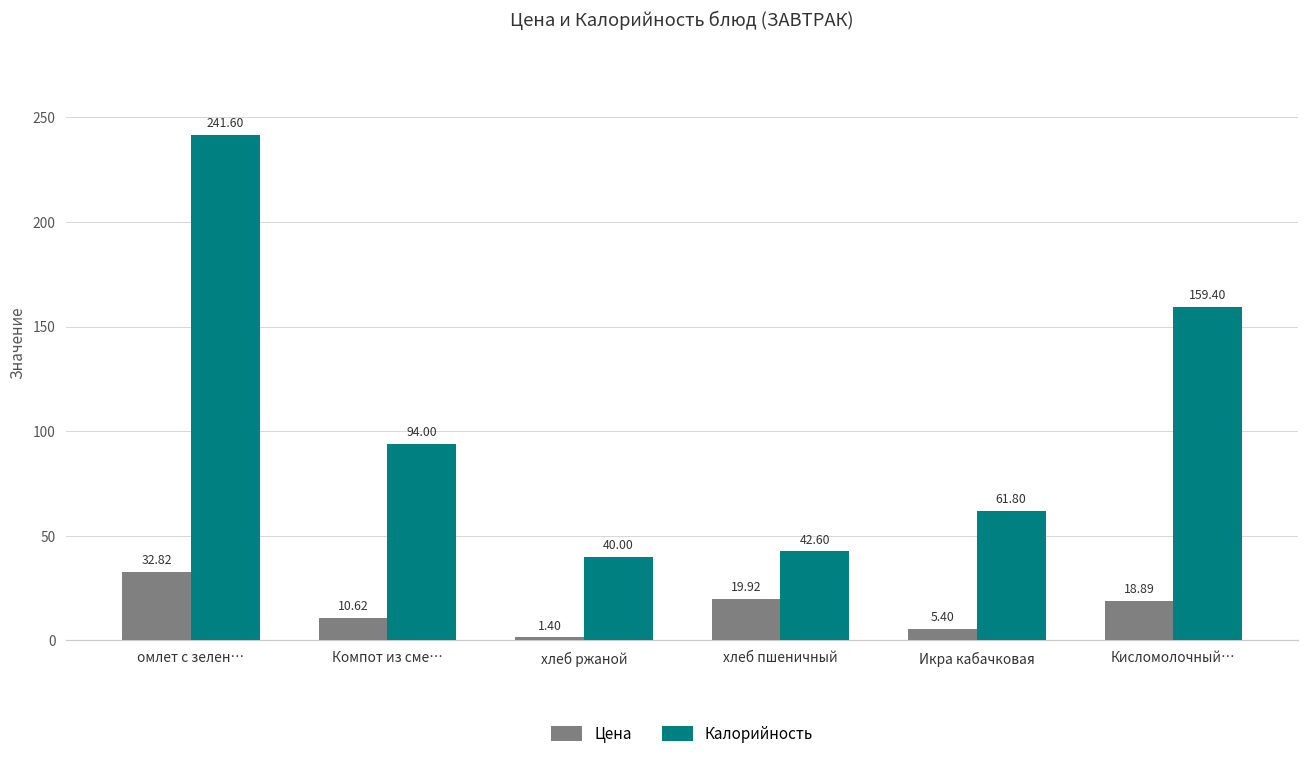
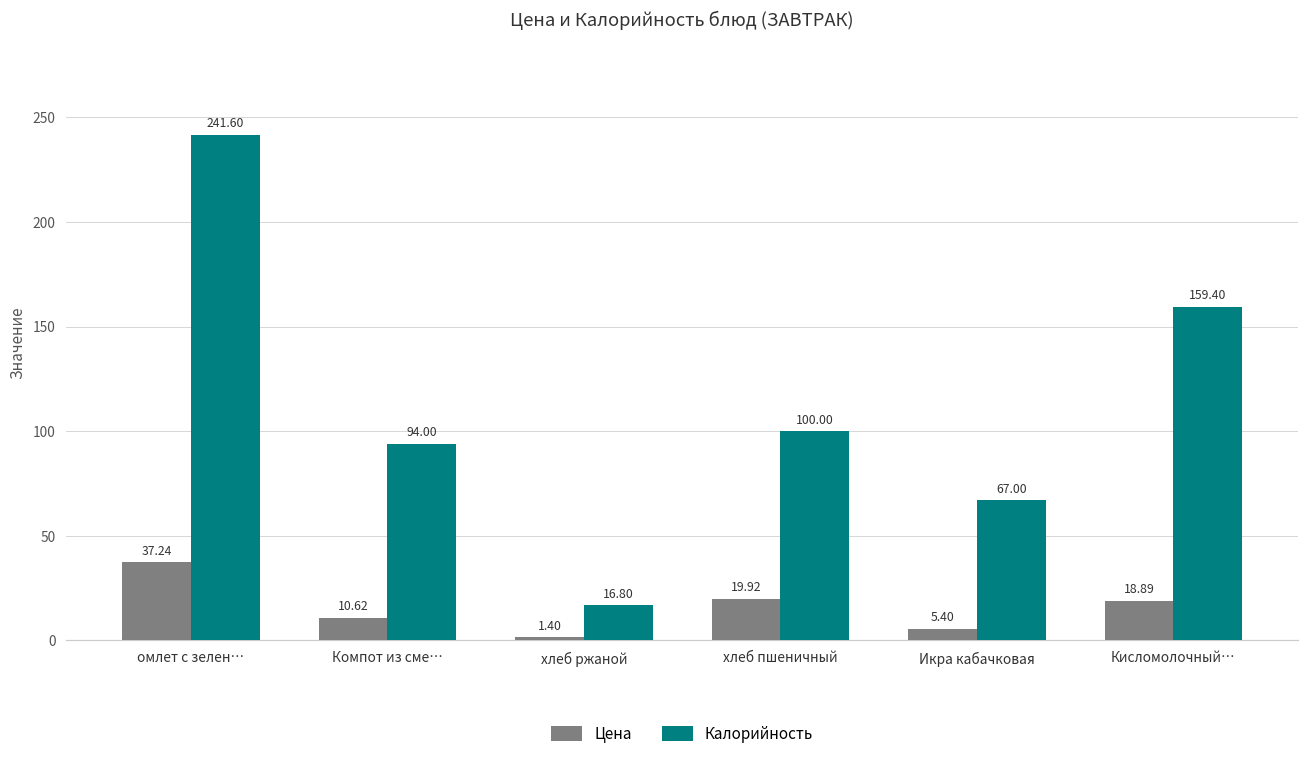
  {
    "Цена": {
-     "омлет с зелен…": 32.82,
+     "омлет с зелен…": 37.24,
      "Компот из сме…": 10.62,
      "хлеб ржаной": 1.40,
      "хлеб пшеничный": 19.92,
      "Икра кабачковая": 5.40,
      "Кисломолочный…": 18.89
    },
    "Калорийность": {
      "омлет с зелен…": 241.60,
      "Компот из сме…": 94.00,
-     "хлеб ржаной": 40.00,
-     "хлеб пшеничный": 42.60,
-     "Икра кабачковая": 61.80,
+     "хлеб ржаной": 16.80,
+     "хлеб пшеничный": 100.00,
+     "Икра кабачковая": 67.00,
      "Кисломолочный…": 159.40
    }
  }
